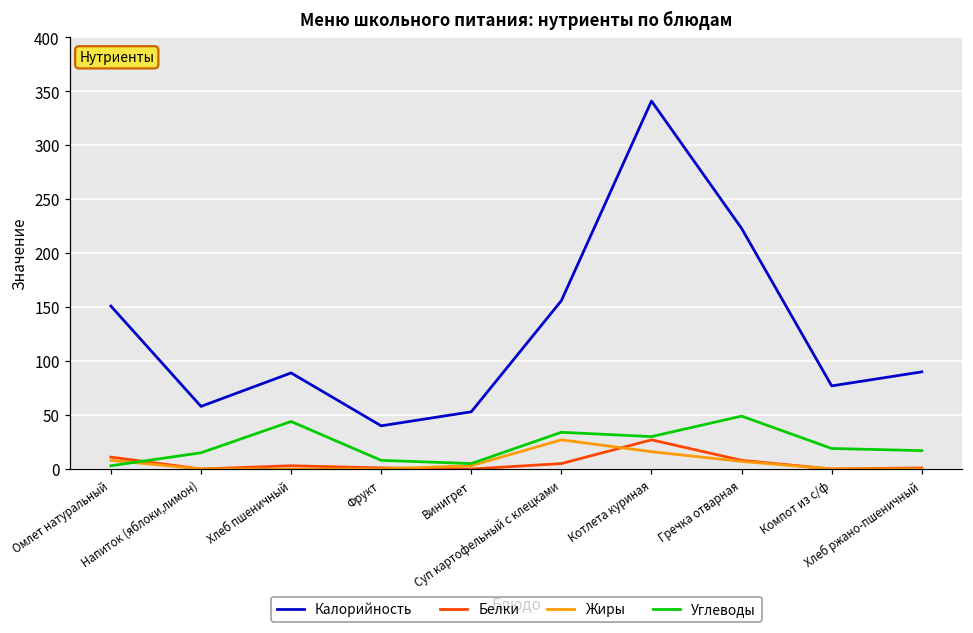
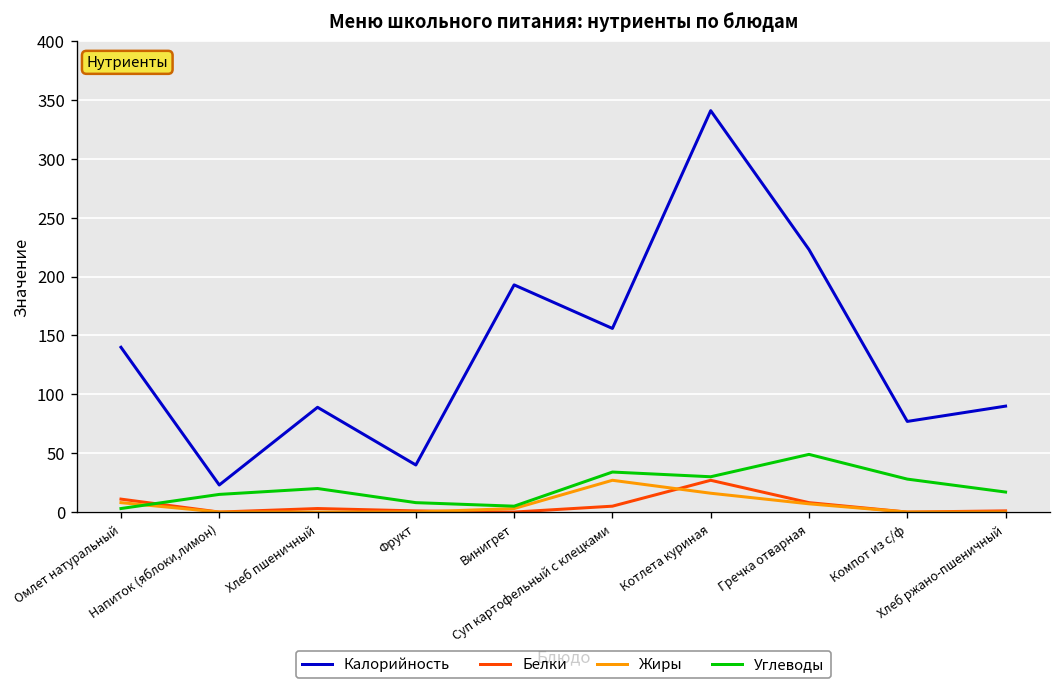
  {
    "Калорийность": {
-     "Омлет натуральный": 150,
-     "Напиток (яблоки,лимон)": 60,
+     "Омлет натуральный": 140,
+     "Напиток (яблоки,лимон)": 20,
      "Хлеб пшеничный": 90,
      "Фрукт": 40,
-     "Винигрет": 50,
+     "Винигрет": 190,
      "Суп картофельный с клецками": 160,
      "Котлета куриная": 340,
      "Гречка отварная": 220,
      "Компот из с/ф": 80,
      "Хлеб ржано-пшеничный": 90
    },
    "Белки": {
      "Омлет натуральный": 10,
      "Хлеб пшеничный": 0,
      "Винигрет": 0,
      "Суп картофельный с клецками": 10,
      "Котлета куриная": 30
    },
    "Жиры": {
      "Омлет натуральный": 10,
      "Хлеб пшеничный": 0,
      "Суп картофельный с клецками": 30,
      "Котлета куриная": 20
    },
    "Углеводы": {
      "Омлет натуральный": 0,
      "Напиток (яблоки,лимон)": 20,
-     "Хлеб пшеничный": 40,
+     "Хлеб пшеничный": 20,
      "Фрукт": 10,
      "Суп картофельный с клецками": 30,
      "Котлета куриная": 30,
      "Гречка отварная": 50,
-     "Компот из с/ф": 20,
+     "Компот из с/ф": 30,
      "Хлеб ржано-пшеничный": 20
    }
  }
